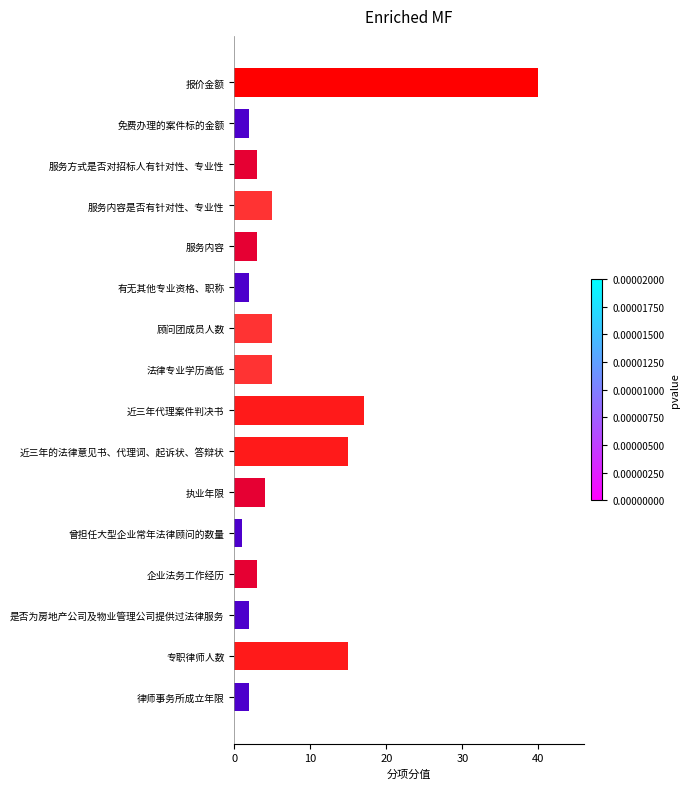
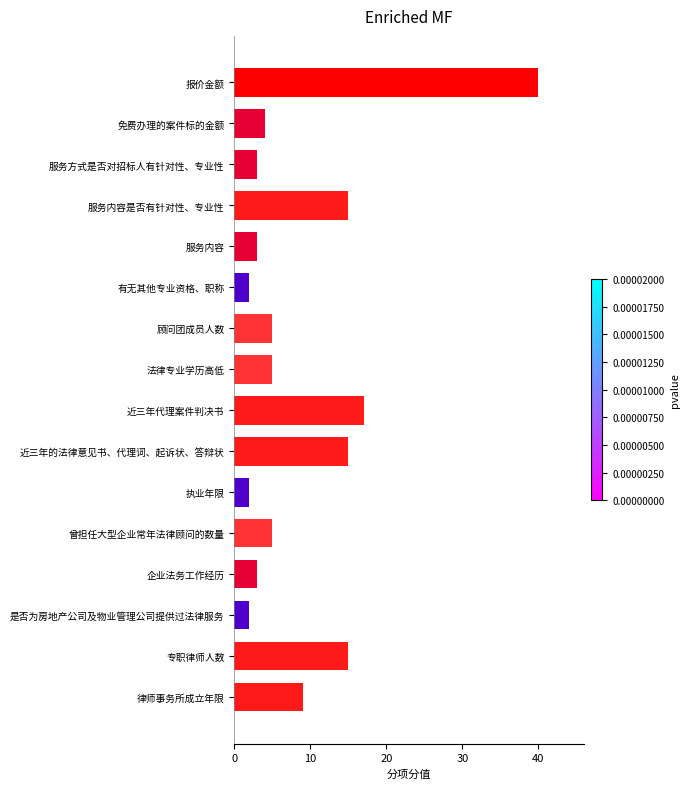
  {
    "报价金额": 40,
-   "免费办理的案件标的金额": 2,
+   "免费办理的案件标的金额": 4,
    "服务方式是否对招标人有针对性、专业性": 3,
-   "服务内容是否有针对性、专业性": 5,
+   "服务内容是否有针对性、专业性": 15,
    "服务内容": 3,
    "有无其他专业资格、职称": 2,
    "顾问团成员人数": 5,
    "法律专业学历高低": 5,
    "近三年代理案件判决书": 17,
    "近三年的法律意见书、代理词、起诉状、答辩状": 15,
-   "执业年限": 4,
-   "曾担任大型企业常年法律顾问的数量": 1,
+   "执业年限": 2,
+   "曾担任大型企业常年法律顾问的数量": 5,
    "企业法务工作经历": 3,
    "是否为房地产公司及物业管理公司提供过法律服务": 2,
    "专职律师人数": 15,
-   "律师事务所成立年限": 2
+   "律师事务所成立年限": 9
  }
